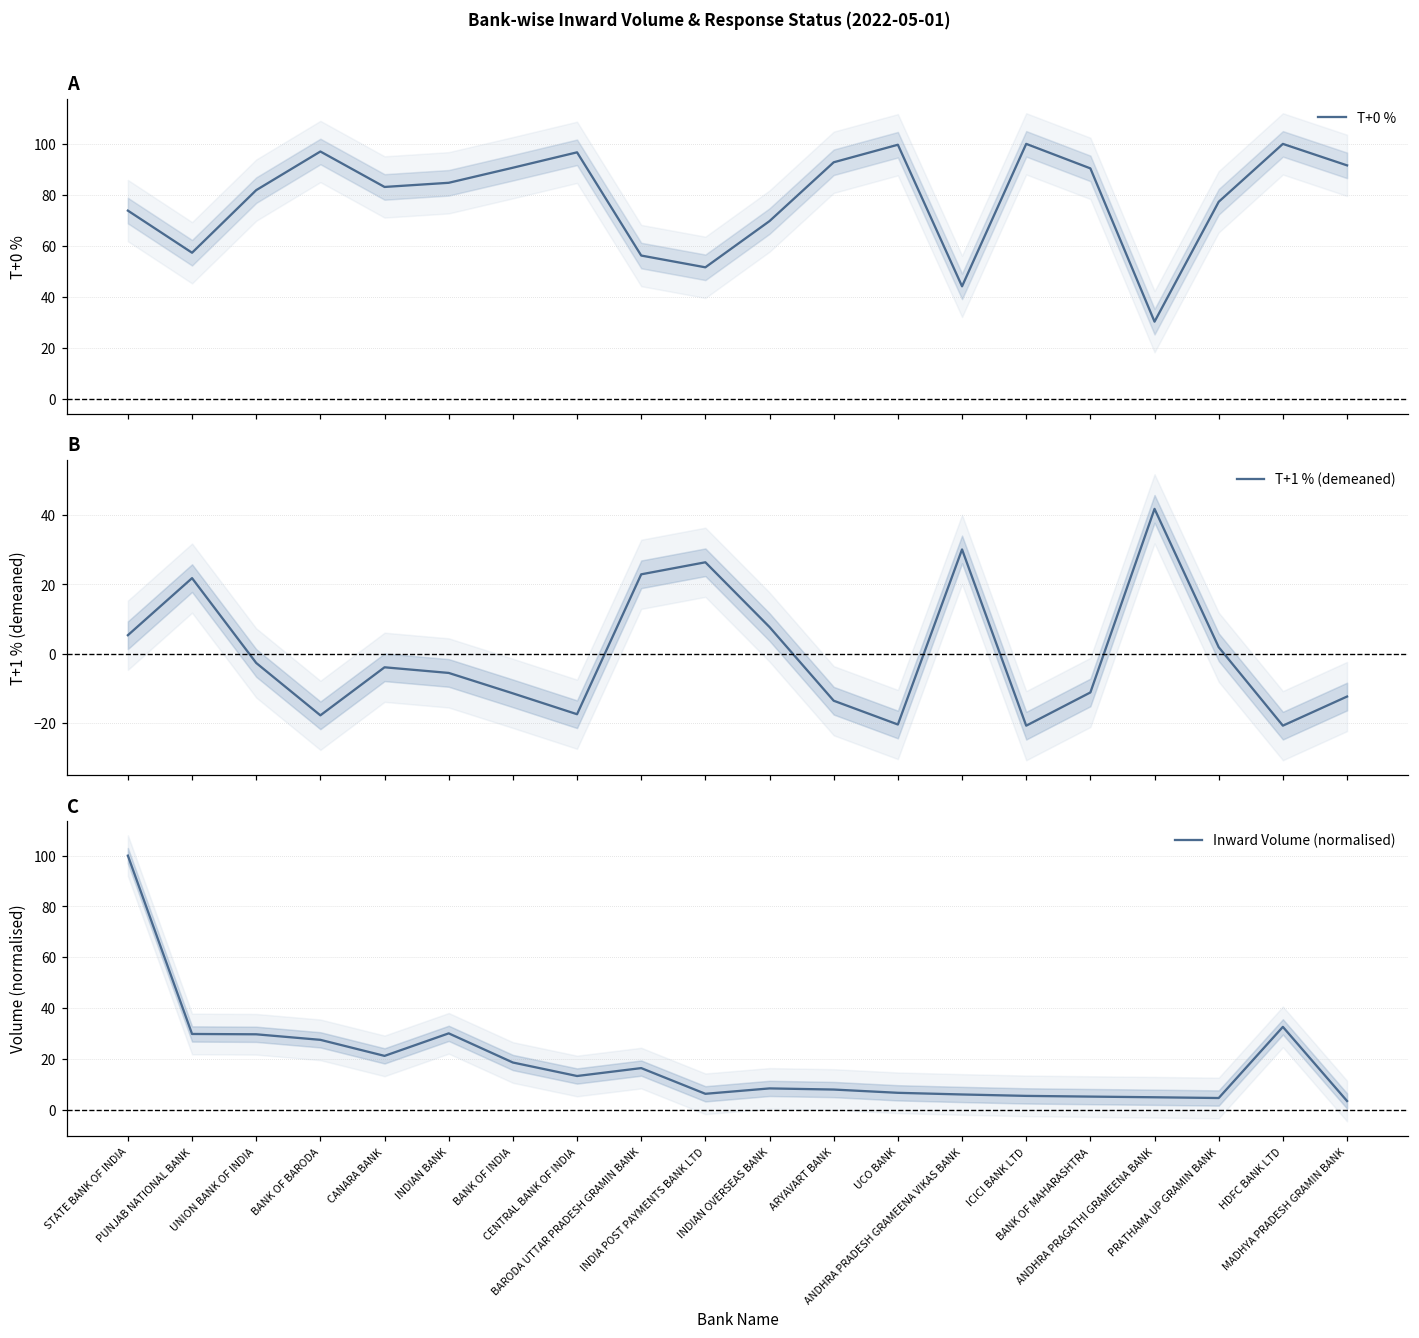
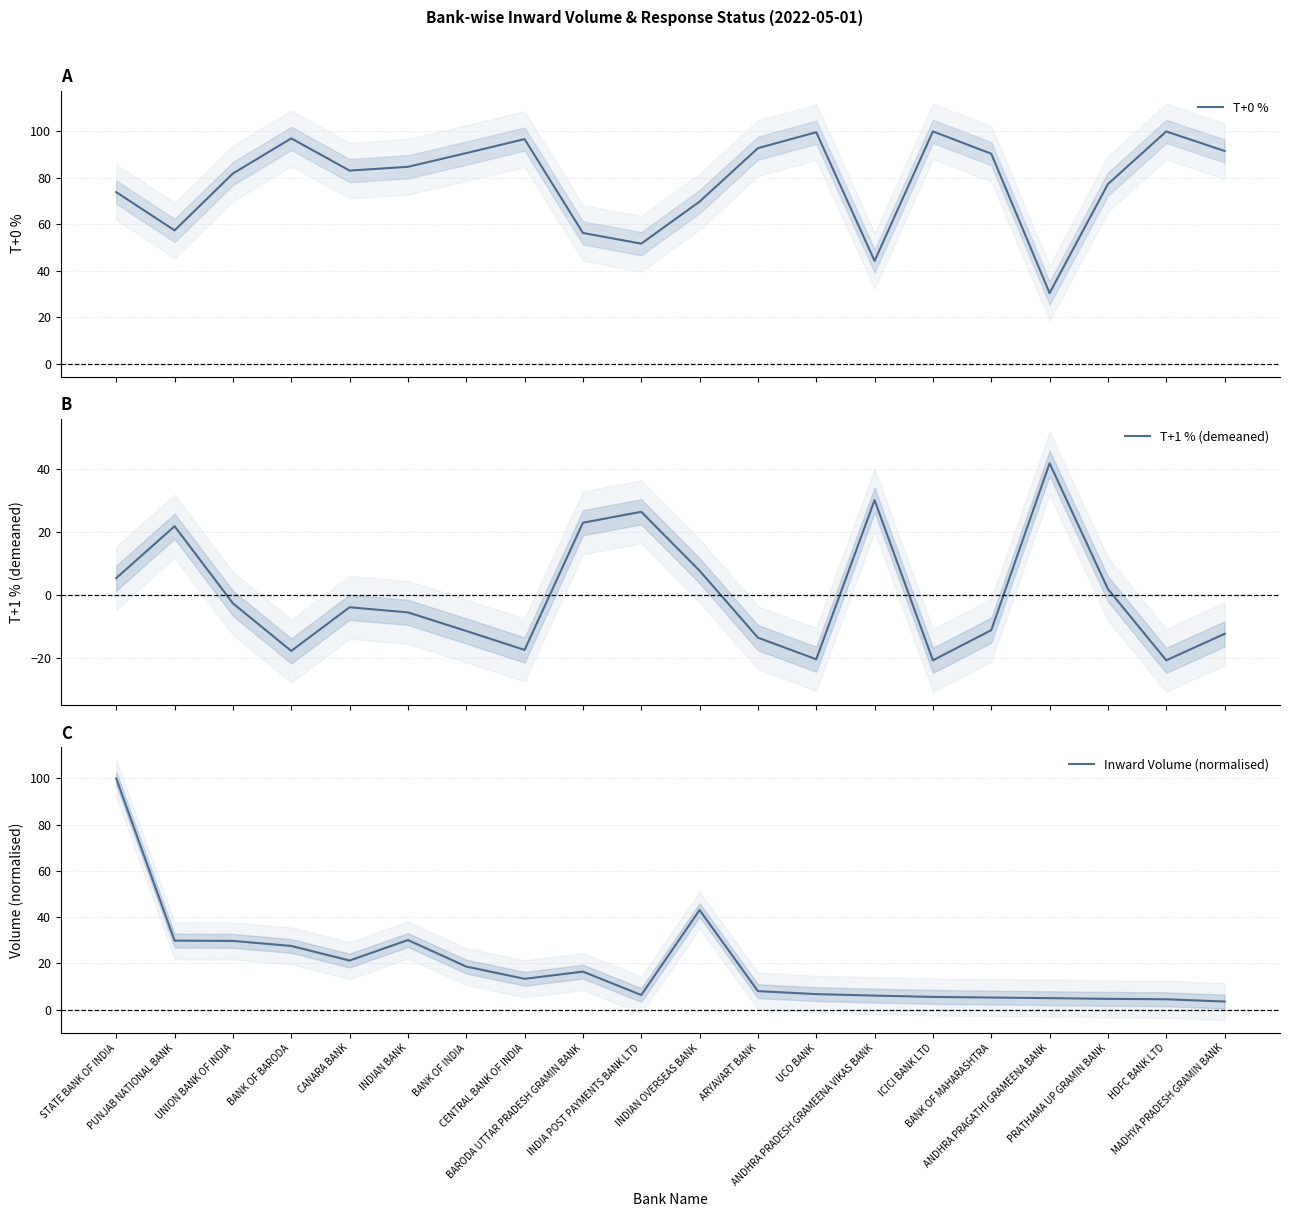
  {
    "C": {
      "Inward Volume (normalised)": {
        "STATE BANK OF INDIA": 100,
        "PUNJAB NATIONAL BANK": 30,
        "UNION BANK OF INDIA": 30,
        "BANK OF BARODA": 28,
        "CANARA BANK": 21,
        "INDIAN BANK": 30,
        "BANK OF INDIA": 19,
        "CENTRAL BANK OF INDIA": 13,
        "BARODA UTTAR PRADESH GRAMIN BANK": 16,
        "INDIA POST PAYMENTS BANK LTD": 6,
-       "INDIAN OVERSEAS BANK": 8,
+       "INDIAN OVERSEAS BANK": 43,
        "ARYAVART BANK": 8,
        "UCO BANK": 7,
        "ANDHRA PRADESH GRAMEENA VIKAS BANK": 6,
        "ICICI BANK LTD": 5,
        "BANK OF MAHARASHTRA": 5,
        "ANDHRA PRAGATHI GRAMEENA BANK": 5,
        "PRATHAMA UP GRAMIN BANK": 5,
-       "HDFC BANK LTD": 33,
+       "HDFC BANK LTD": 4,
        "MADHYA PRADESH GRAMIN BANK": 3
      }
    }
  }
